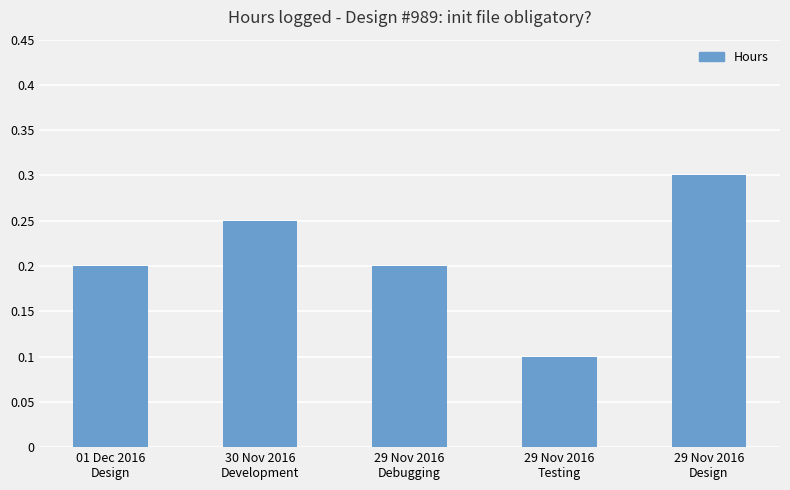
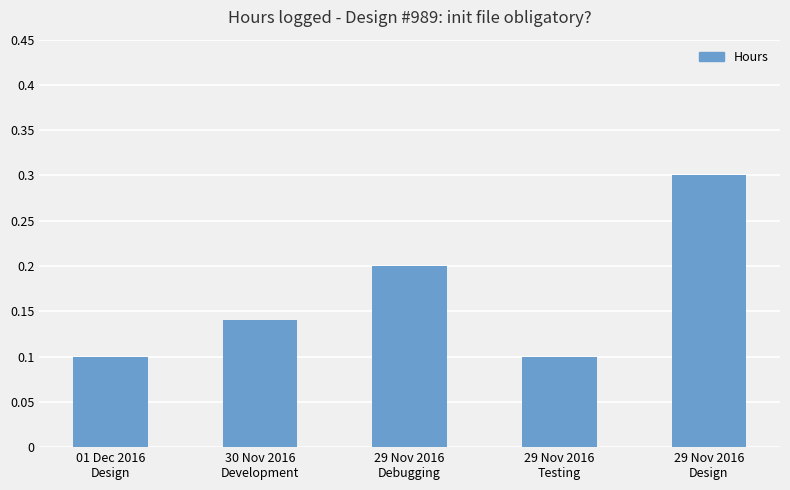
  {
-   "01 Dec 2016 Design": 0.2,
-   "30 Nov 2016 Development": 0.25,
+   "01 Dec 2016 Design": 0.1,
+   "30 Nov 2016 Development": 0.14,
    "29 Nov 2016 Debugging": 0.20,
    "29 Nov 2016 Testing": 0.10,
    "29 Nov 2016 Design": 0.30
  }
